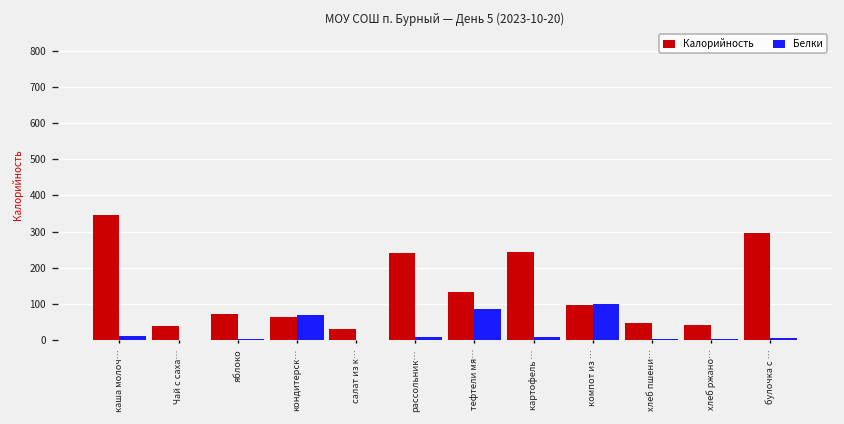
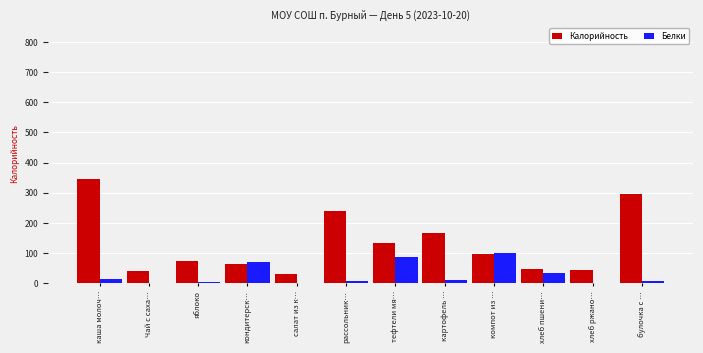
  {
    "Калорийность": {
      "каша молоч…": 350,
      "Чай с саха…": 40,
      "яблоко": 70,
      "кондитерск…": 60,
      "салат из к…": 30,
      "рассольник…": 240,
      "тефтели мя…": 130,
-     "картофель …": 240,
+     "картофель …": 170,
      "компот из …": 100,
      "хлеб пшени…": 50,
      "хлеб ржано…": 40,
      "булочка с …": 300
    },
    "Белки": {
      "каша молоч…": 10,
      "кондитерск…": 70,
      "тефтели мя…": 90,
      "картофель …": 10,
      "компот из …": 100,
-     "хлеб пшени…": 0
+     "хлеб пшени…": 30
    }
  }
